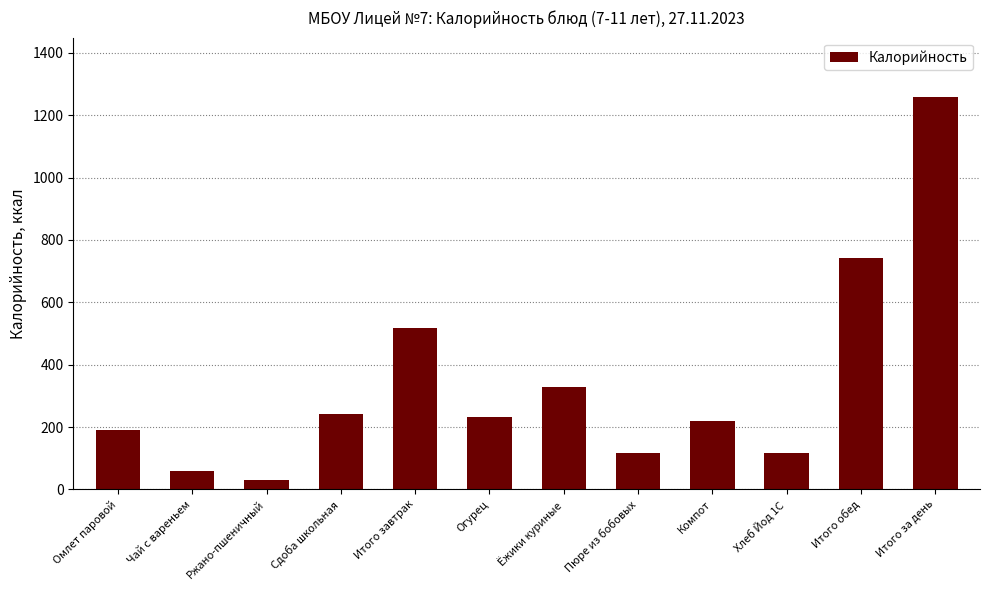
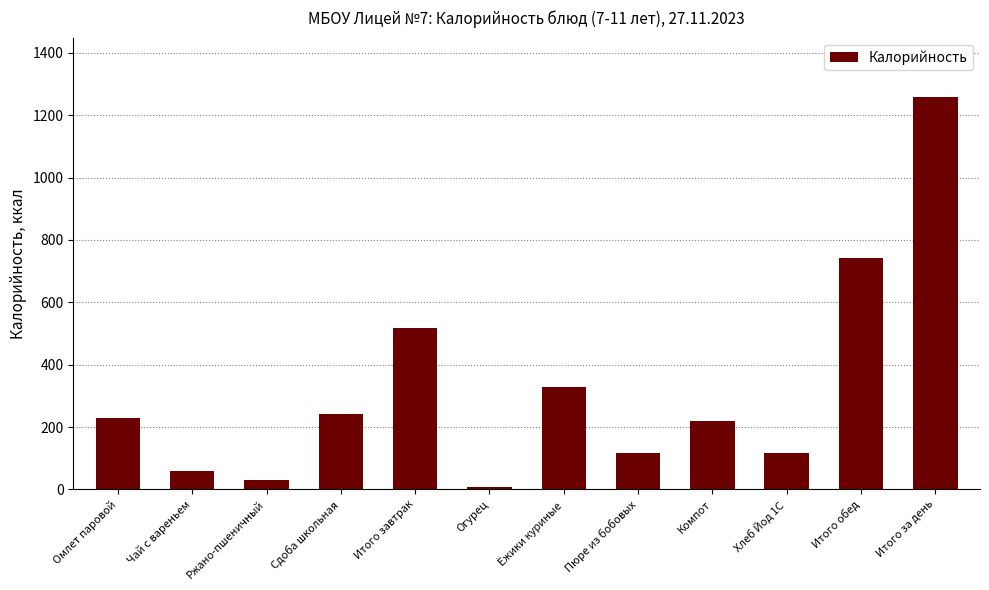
  {
-   "Омлет паровой": 190,
+   "Омлет паровой": 230,
    "Чай с вареньем": 60,
    "Ржано-пшеничный": 30,
    "Сдоба школьная": 240,
    "Итого завтрак": 520,
-   "Огурец": 230,
+   "Огурец": 10,
    "Ёжики куриные": 330,
    "Пюре из бобовых": 120,
    "Компот": 220,
    "Хлеб Йод 1С": 120,
    "Итого обед": 740,
    "Итого за день": 1260
  }
